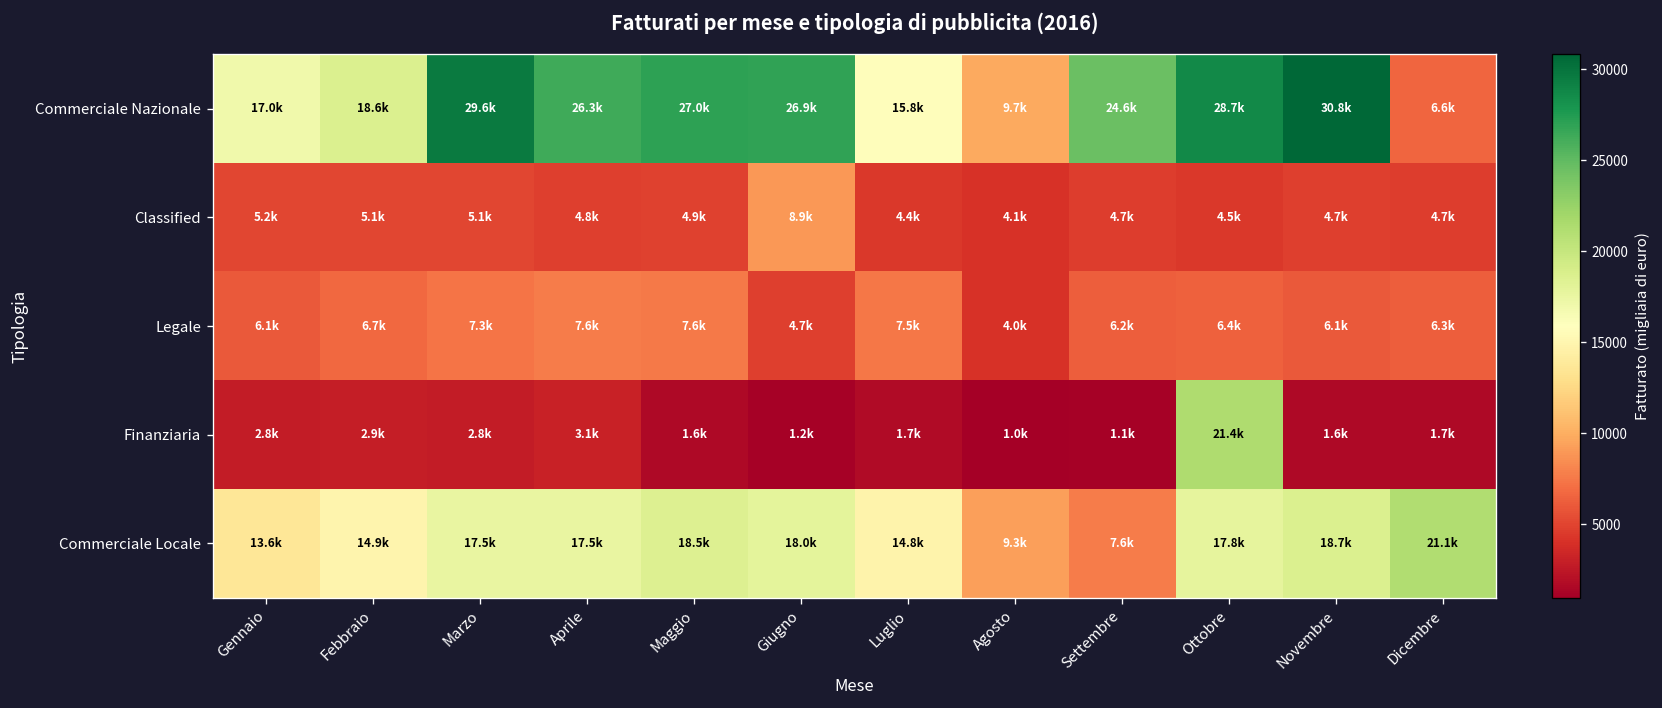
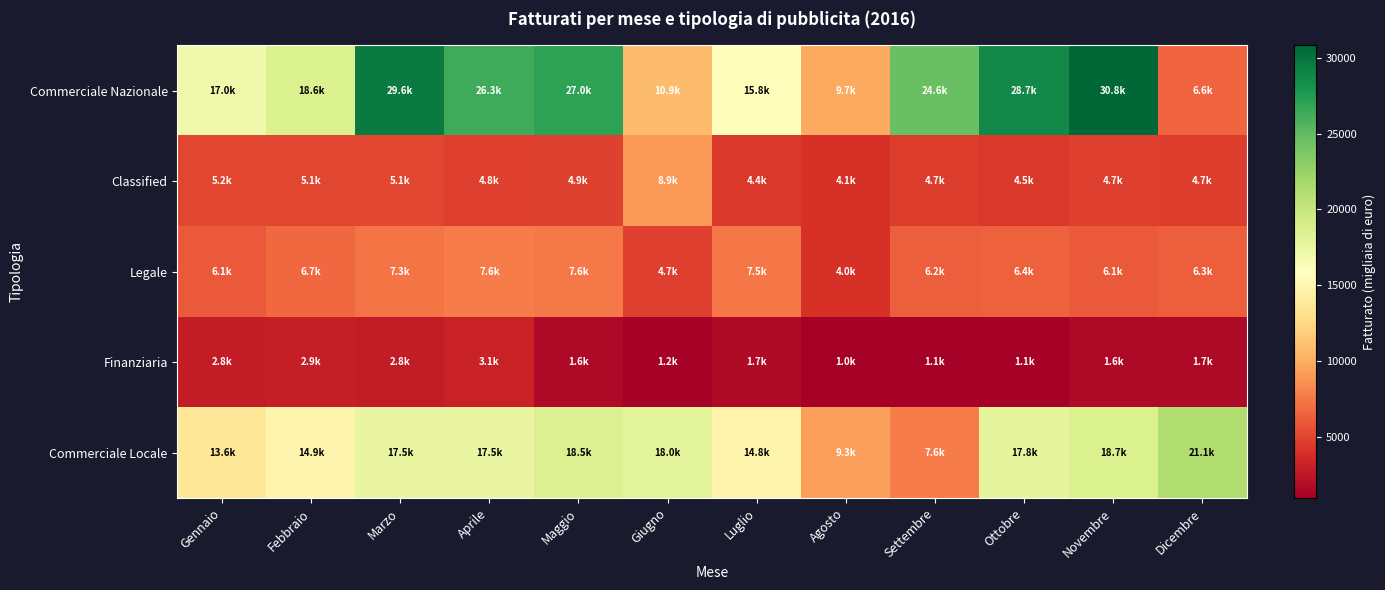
  {
    "Commerciale Nazionale": {
      "Gennaio": "17.0k",
      "Febbraio": "18.6k",
      "Marzo": "29.6k",
      "Aprile": "26.3k",
      "Maggio": "27.0k",
-     "Giugno": "26.9k",
+     "Giugno": "10.9k",
      "Luglio": "15.8k",
      "Agosto": "9.7k",
      "Settembre": "24.6k",
      "Ottobre": "28.7k",
      "Novembre": "30.8k",
      "Dicembre": "6.6k"
    },
    "Classified": {
      "Gennaio": "5.2k",
      "Febbraio": "5.1k",
      "Marzo": "5.1k",
      "Aprile": "4.8k",
      "Maggio": "4.9k",
      "Giugno": "8.9k",
      "Luglio": "4.4k",
      "Agosto": "4.1k",
      "Settembre": "4.7k",
      "Ottobre": "4.5k",
      "Novembre": "4.7k",
      "Dicembre": "4.7k"
    },
    "Legale": {
      "Gennaio": "6.1k",
      "Febbraio": "6.7k",
      "Marzo": "7.3k",
      "Aprile": "7.6k",
      "Maggio": "7.6k",
      "Giugno": "4.7k",
      "Luglio": "7.5k",
      "Agosto": "4.0k",
      "Settembre": "6.2k",
      "Ottobre": "6.4k",
      "Novembre": "6.1k",
      "Dicembre": "6.3k"
    },
    "Finanziaria": {
      "Gennaio": "2.8k",
      "Febbraio": "2.9k",
      "Marzo": "2.8k",
      "Aprile": "3.1k",
      "Maggio": "1.6k",
      "Giugno": "1.2k",
      "Luglio": "1.7k",
      "Agosto": "1.0k",
      "Settembre": "1.1k",
-     "Ottobre": "21.4k",
+     "Ottobre": "1.1k",
      "Novembre": "1.6k",
      "Dicembre": "1.7k"
    },
    "Commerciale Locale": {
      "Gennaio": "13.6k",
      "Febbraio": "14.9k",
      "Marzo": "17.5k",
      "Aprile": "17.5k",
      "Maggio": "18.5k",
      "Giugno": "18.0k",
      "Luglio": "14.8k",
      "Agosto": "9.3k",
      "Settembre": "7.6k",
      "Ottobre": "17.8k",
      "Novembre": "18.7k",
      "Dicembre": "21.1k"
    }
  }
